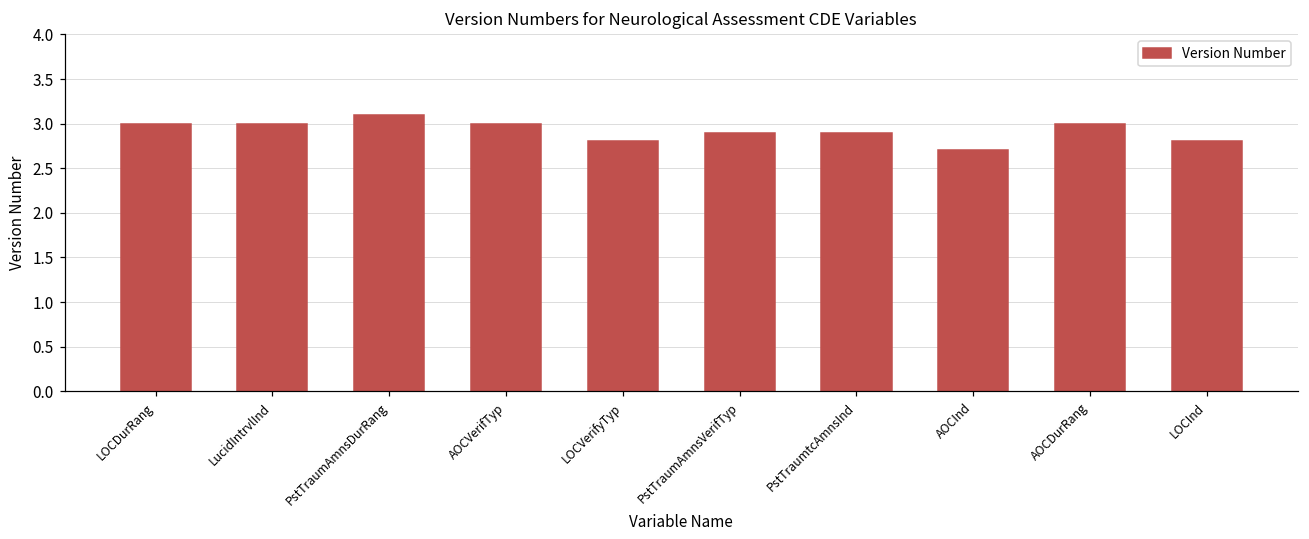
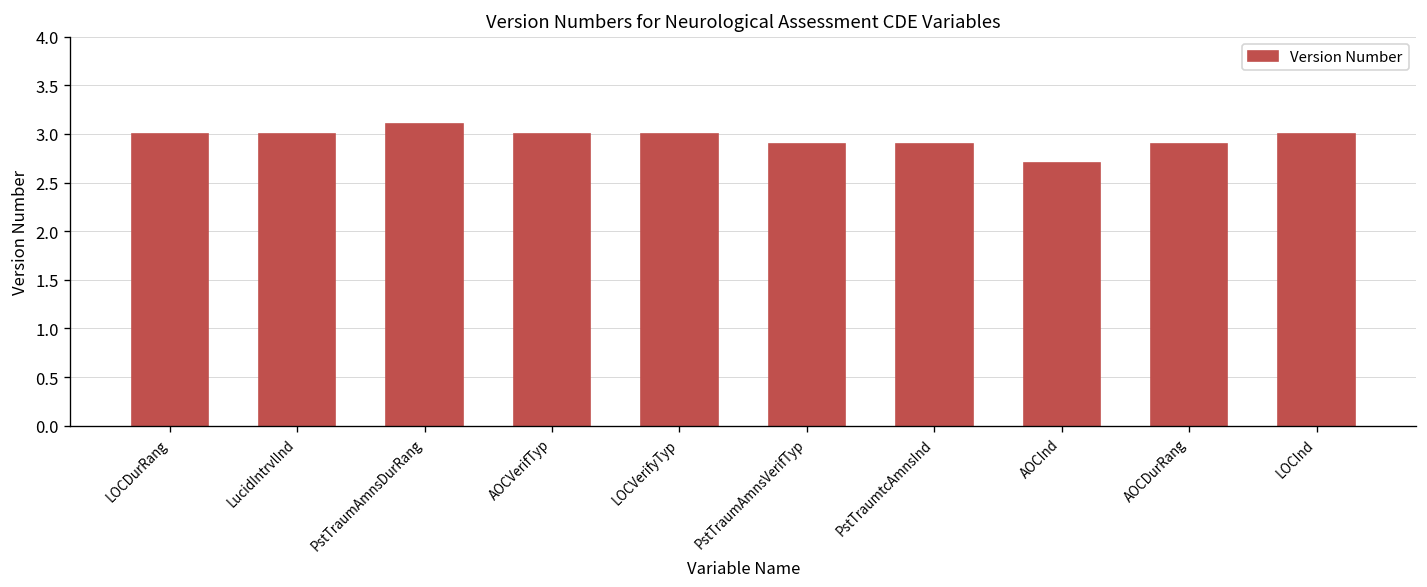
  {
    "LOCDurRang": 3.0,
    "LucidIntrvlInd": 3.0,
    "PstTraumAmnsDurRang": 3.1,
    "AOCVerifTyp": 3.0,
-   "LOCVerifyTyp": 2.8,
+   "LOCVerifyTyp": 3.0,
    "PstTraumAmnsVerifTyp": 2.9,
    "PstTraumtcAmnsInd": 2.9,
    "AOCInd": 2.7,
-   "AOCDurRang": 3.0,
-   "LOCInd": 2.8
+   "AOCDurRang": 2.9,
+   "LOCInd": 3.0
  }
